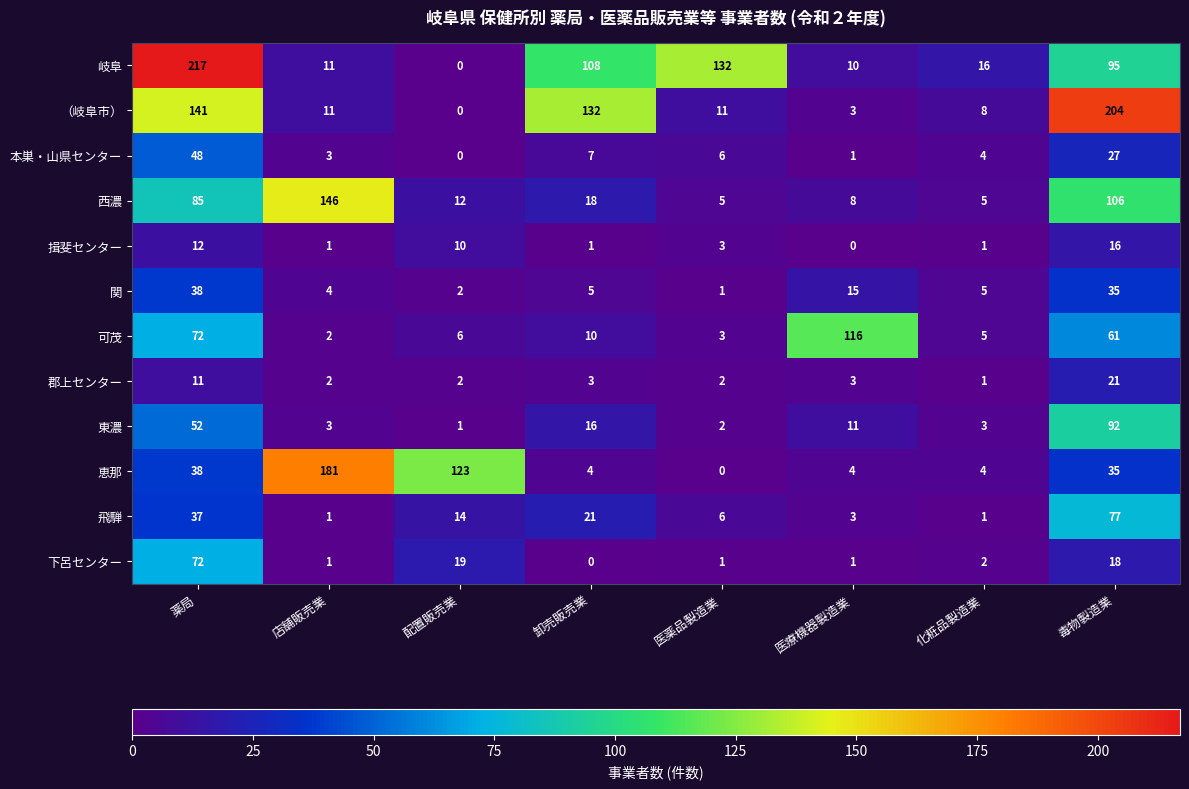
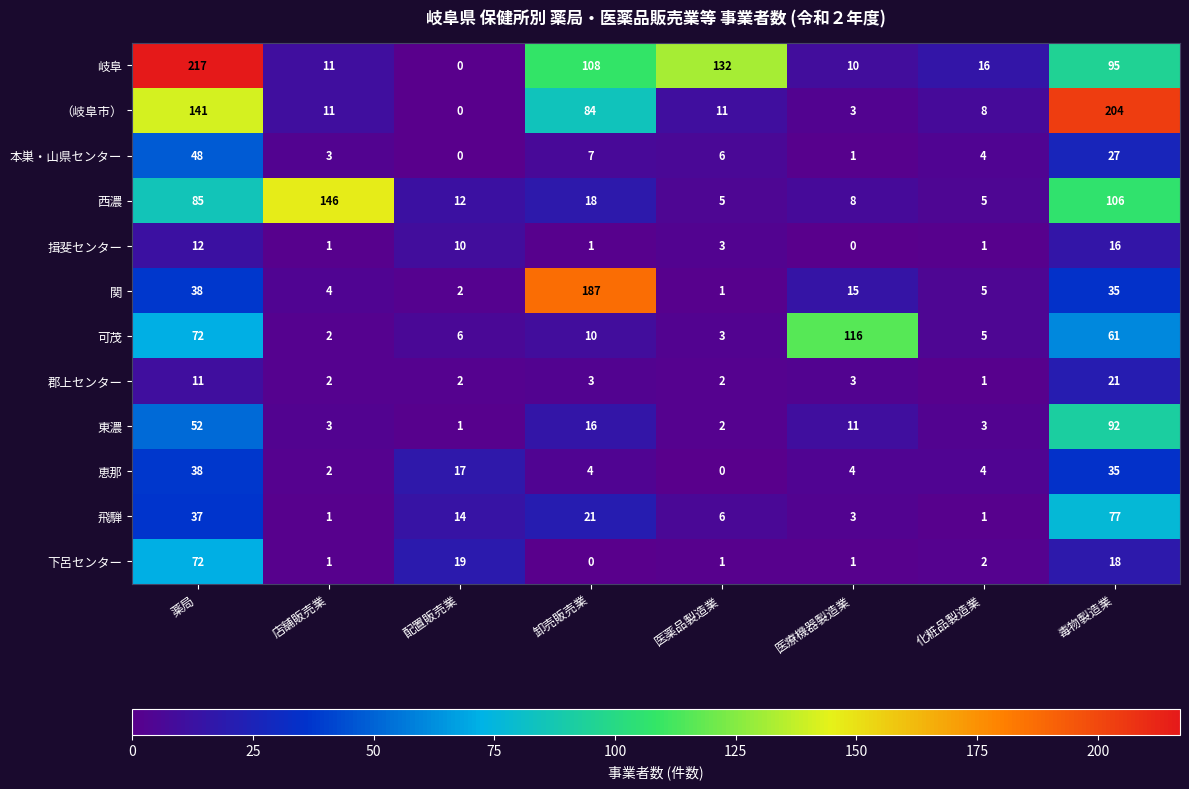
  {
    "岐阜": {
      "薬局": 217,
      "店舗販売業": 11,
      "配置販売業": 0,
      "卸売販売業": 108,
      "医薬品製造業": 132,
      "医療機器製造業": 10,
      "化粧品製造業": 16,
      "毒物製造業": 95
    },
    "（岐阜市）": {
      "薬局": 141,
      "店舗販売業": 11,
      "配置販売業": 0,
-     "卸売販売業": 132,
+     "卸売販売業": 84,
      "医薬品製造業": 11,
      "医療機器製造業": 3,
      "化粧品製造業": 8,
      "毒物製造業": 204
    },
    "本巣・山県センター": {
      "薬局": 48,
      "店舗販売業": 3,
      "配置販売業": 0,
      "卸売販売業": 7,
      "医薬品製造業": 6,
      "医療機器製造業": 1,
      "化粧品製造業": 4,
      "毒物製造業": 27
    },
    "西濃": {
      "薬局": 85,
      "店舗販売業": 146,
      "配置販売業": 12,
      "卸売販売業": 18,
      "医薬品製造業": 5,
      "医療機器製造業": 8,
      "化粧品製造業": 5,
      "毒物製造業": 106
    },
    "揖斐センター": {
      "薬局": 12,
      "店舗販売業": 1,
      "配置販売業": 10,
      "卸売販売業": 1,
      "医薬品製造業": 3,
      "医療機器製造業": 0,
      "化粧品製造業": 1,
      "毒物製造業": 16
    },
    "関": {
      "薬局": 38,
      "店舗販売業": 4,
      "配置販売業": 2,
-     "卸売販売業": 5,
+     "卸売販売業": 187,
      "医薬品製造業": 1,
      "医療機器製造業": 15,
      "化粧品製造業": 5,
      "毒物製造業": 35
    },
    "可茂": {
      "薬局": 72,
      "店舗販売業": 2,
      "配置販売業": 6,
      "卸売販売業": 10,
      "医薬品製造業": 3,
      "医療機器製造業": 116,
      "化粧品製造業": 5,
      "毒物製造業": 61
    },
    "郡上センター": {
      "薬局": 11,
      "店舗販売業": 2,
      "配置販売業": 2,
      "卸売販売業": 3,
      "医薬品製造業": 2,
      "医療機器製造業": 3,
      "化粧品製造業": 1,
      "毒物製造業": 21
    },
    "東濃": {
      "薬局": 52,
      "店舗販売業": 3,
      "配置販売業": 1,
      "卸売販売業": 16,
      "医薬品製造業": 2,
      "医療機器製造業": 11,
      "化粧品製造業": 3,
      "毒物製造業": 92
    },
    "恵那": {
      "薬局": 38,
-     "店舗販売業": 181,
-     "配置販売業": 123,
+     "店舗販売業": 2,
+     "配置販売業": 17,
      "卸売販売業": 4,
      "医薬品製造業": 0,
      "医療機器製造業": 4,
      "化粧品製造業": 4,
      "毒物製造業": 35
    },
    "飛騨": {
      "薬局": 37,
      "店舗販売業": 1,
      "配置販売業": 14,
      "卸売販売業": 21,
      "医薬品製造業": 6,
      "医療機器製造業": 3,
      "化粧品製造業": 1,
      "毒物製造業": 77
    },
    "下呂センター": {
      "薬局": 72,
      "店舗販売業": 1,
      "配置販売業": 19,
      "卸売販売業": 0,
      "医薬品製造業": 1,
      "医療機器製造業": 1,
      "化粧品製造業": 2,
      "毒物製造業": 18
    }
  }
